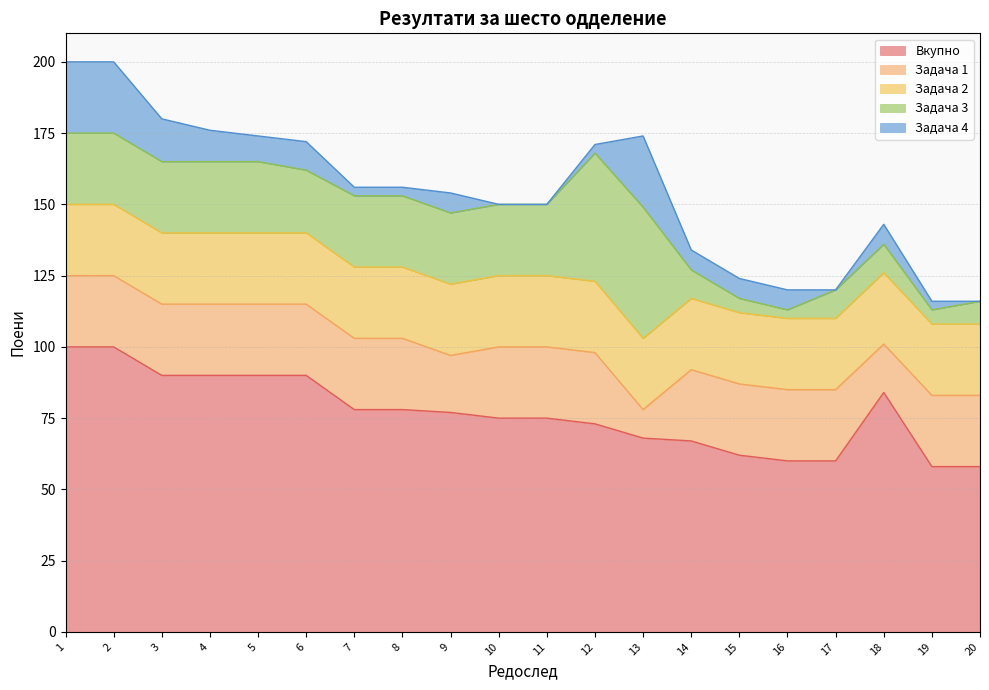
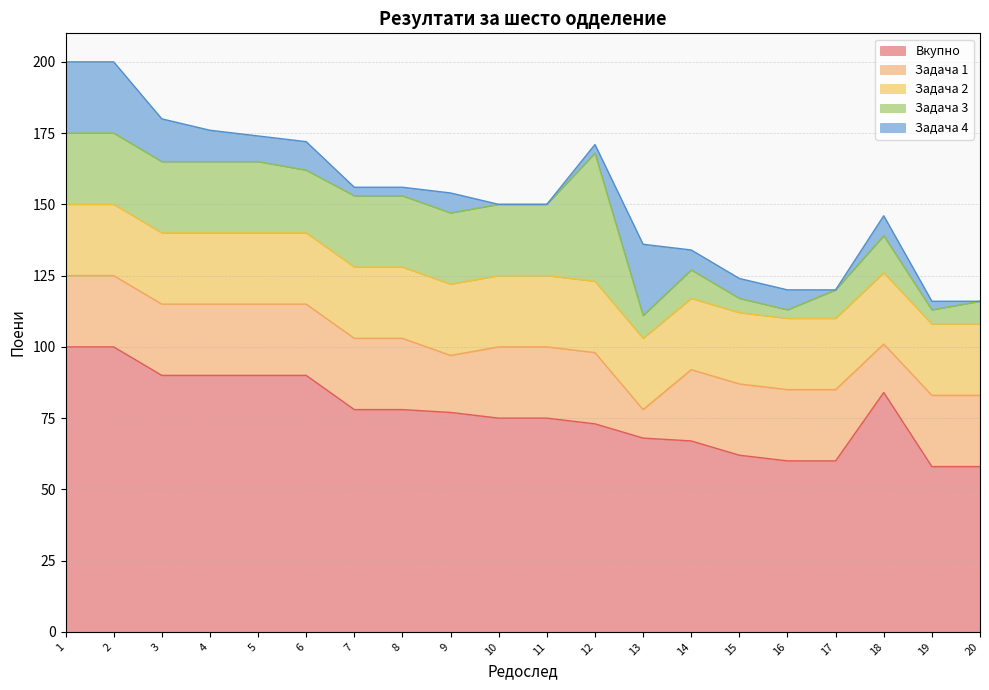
  {
    "Вкупно": {
      "1": 100,
      "2": 100,
      "3": 90,
      "4": 90,
      "5": 90,
      "6": 90,
      "7": 78,
      "8": 78,
      "9": 77,
      "10": 75,
      "11": 75,
      "12": 73,
      "13": 68,
      "14": 67,
      "15": 62,
      "16": 60,
      "17": 60,
      "18": 84,
      "19": 58,
      "20": 58
    },
    "Задача 3": {
      "1": 25,
      "2": 25,
      "3": 25,
      "4": 25,
      "5": 25,
      "6": 22,
      "7": 25,
      "8": 25,
      "9": 25,
      "12": 45,
-     "13": 46,
+     "13": 8,
      "14": 10,
      "15": 5,
      "16": 3,
-     "18": 10,
+     "18": 13,
      "19": 5
    },
    "Задача 4": {
      "1": 25,
      "2": 25,
      "3": 15,
      "4": 11,
      "5": 9,
      "6": 10,
      "7": 3,
      "8": 3,
      "9": 7,
      "12": 3,
      "13": 25,
      "14": 7,
      "15": 7,
      "16": 7,
      "18": 7,
      "19": 3
    }
  }
